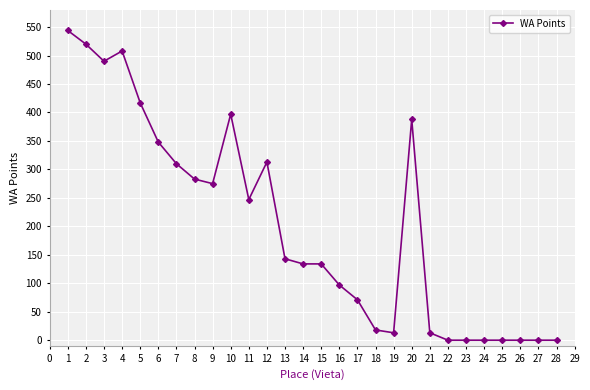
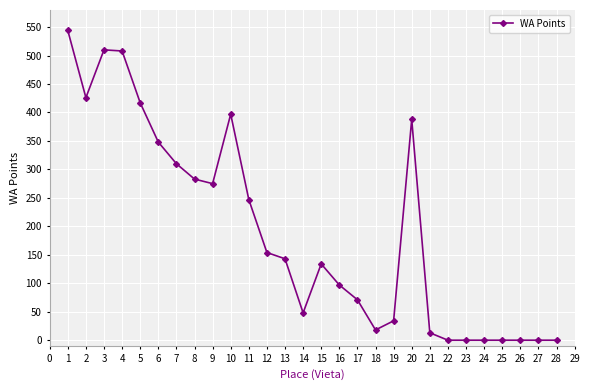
  {
    "1": 540,
-   "2": 520,
-   "3": 490,
+   "2": 430,
+   "3": 510,
    "4": 510,
    "5": 420,
    "6": 350,
    "7": 310,
    "8": 280,
    "9": 280,
    "10": 400,
    "11": 250,
-   "12": 310,
+   "12": 150,
    "13": 140,
-   "14": 130,
+   "14": 50,
    "15": 130,
    "16": 100,
    "17": 70,
    "18": 20,
-   "19": 10,
+   "19": 30,
    "20": 390,
    "21": 10,
    "22": 0,
    "23": 0,
    "24": 0,
    "25": 0,
    "26": 0,
    "27": 0,
    "28": 0
  }
